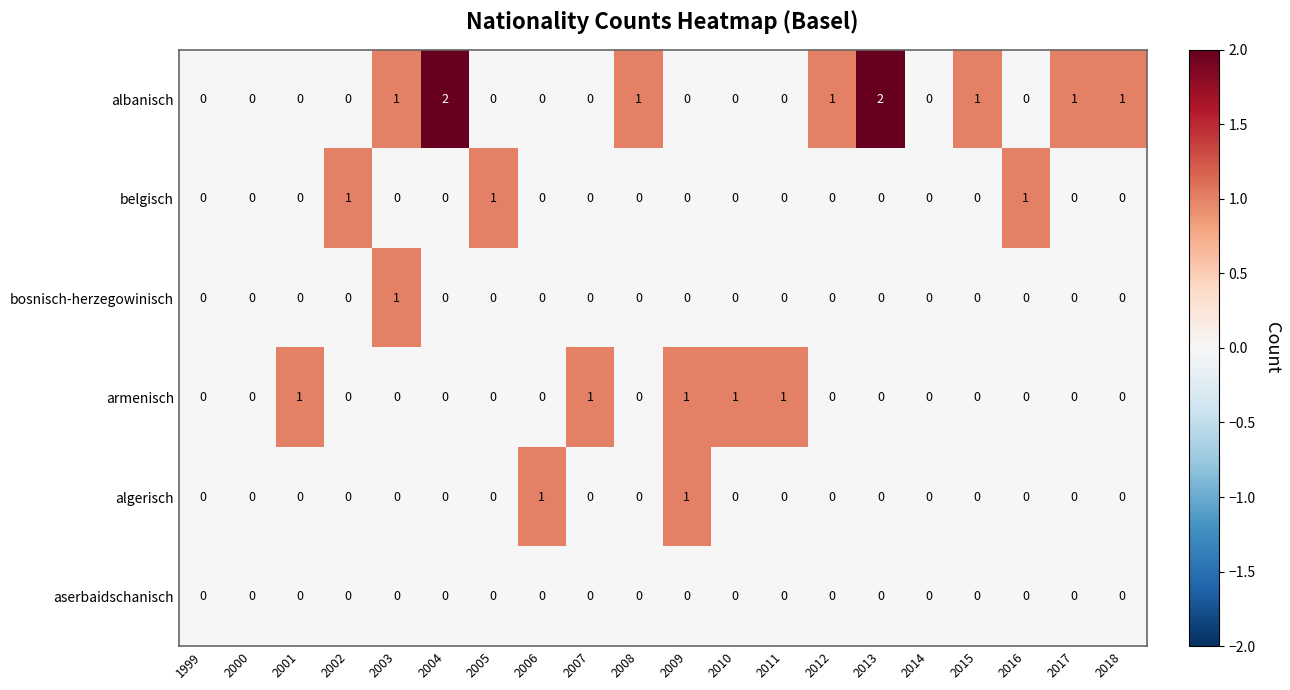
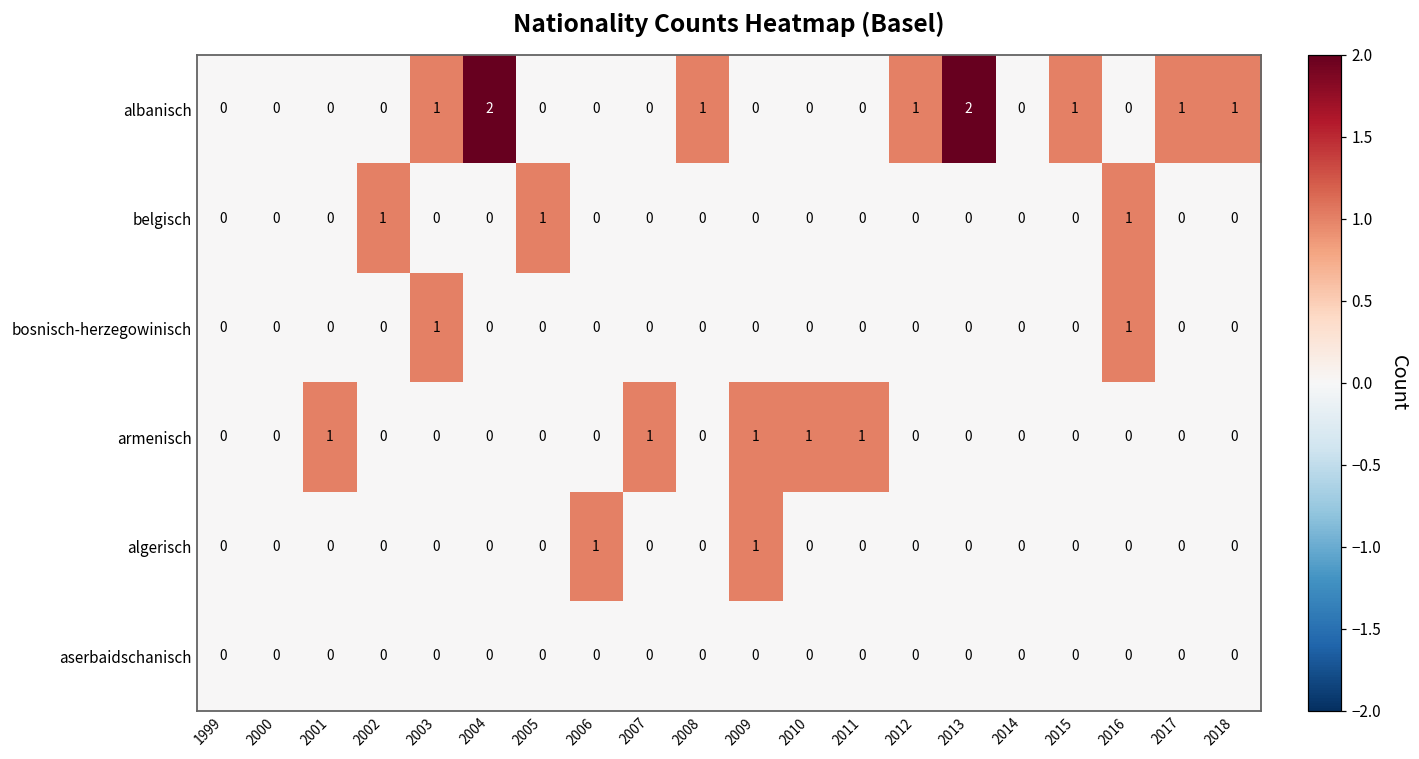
  {
    "albanisch": {
      "1999": 0,
      "2000": 0,
      "2001": 0,
      "2002": 0,
      "2003": 1,
      "2004": 2,
      "2005": 0,
      "2006": 0,
      "2007": 0,
      "2008": 1,
      "2009": 0,
      "2010": 0,
      "2011": 0,
      "2012": 1,
      "2013": 2,
      "2014": 0,
      "2015": 1,
      "2016": 0,
      "2017": 1,
      "2018": 1
    },
    "belgisch": {
      "1999": 0,
      "2000": 0,
      "2001": 0,
      "2002": 1,
      "2003": 0,
      "2004": 0,
      "2005": 1,
      "2006": 0,
      "2007": 0,
      "2008": 0,
      "2009": 0,
      "2010": 0,
      "2011": 0,
      "2012": 0,
      "2013": 0,
      "2014": 0,
      "2015": 0,
      "2016": 1,
      "2017": 0,
      "2018": 0
    },
    "bosnisch-herzegowinisch": {
      "1999": 0,
      "2000": 0,
      "2001": 0,
      "2002": 0,
      "2003": 1,
      "2004": 0,
      "2005": 0,
      "2006": 0,
      "2007": 0,
      "2008": 0,
      "2009": 0,
      "2010": 0,
      "2011": 0,
      "2012": 0,
      "2013": 0,
      "2014": 0,
      "2015": 0,
-     "2016": 0,
+     "2016": 1,
      "2017": 0,
      "2018": 0
    },
    "armenisch": {
      "1999": 0,
      "2000": 0,
      "2001": 1,
      "2002": 0,
      "2003": 0,
      "2004": 0,
      "2005": 0,
      "2006": 0,
      "2007": 1,
      "2008": 0,
      "2009": 1,
      "2010": 1,
      "2011": 1,
      "2012": 0,
      "2013": 0,
      "2014": 0,
      "2015": 0,
      "2016": 0,
      "2017": 0,
      "2018": 0
    },
    "algerisch": {
      "1999": 0,
      "2000": 0,
      "2001": 0,
      "2002": 0,
      "2003": 0,
      "2004": 0,
      "2005": 0,
      "2006": 1,
      "2007": 0,
      "2008": 0,
      "2009": 1,
      "2010": 0,
      "2011": 0,
      "2012": 0,
      "2013": 0,
      "2014": 0,
      "2015": 0,
      "2016": 0,
      "2017": 0,
      "2018": 0
    },
    "aserbaidschanisch": {
      "1999": 0,
      "2000": 0,
      "2001": 0,
      "2002": 0,
      "2003": 0,
      "2004": 0,
      "2005": 0,
      "2006": 0,
      "2007": 0,
      "2008": 0,
      "2009": 0,
      "2010": 0,
      "2011": 0,
      "2012": 0,
      "2013": 0,
      "2014": 0,
      "2015": 0,
      "2016": 0,
      "2017": 0,
      "2018": 0
    }
  }
